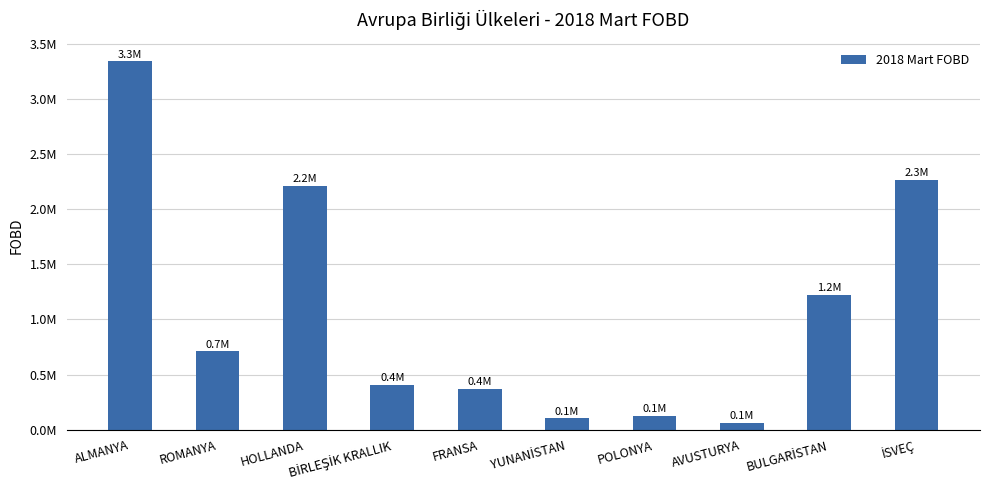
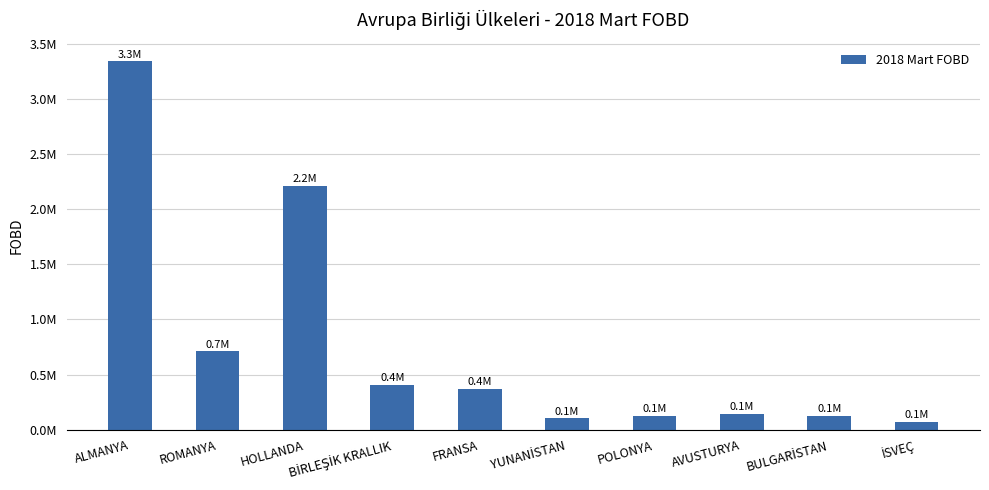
  {
    "ALMANYA": "3.3M",
    "ROMANYA": "0.7M",
    "HOLLANDA": "2.2M",
    "BİRLEŞİK KRALLIK": "0.4M",
    "FRANSA": "0.4M",
    "YUNANİSTAN": "0.1M",
    "POLONYA": "0.1M",
-   "AVUSTURYA": "60000",
-   "BULGARİSTAN": "1.2M",
-   "İSVEÇ": "2.3M"
+   "AVUSTURYA": "140000",
+   "BULGARİSTAN": "0.1M",
+   "İSVEÇ": "0.1M"
  }
